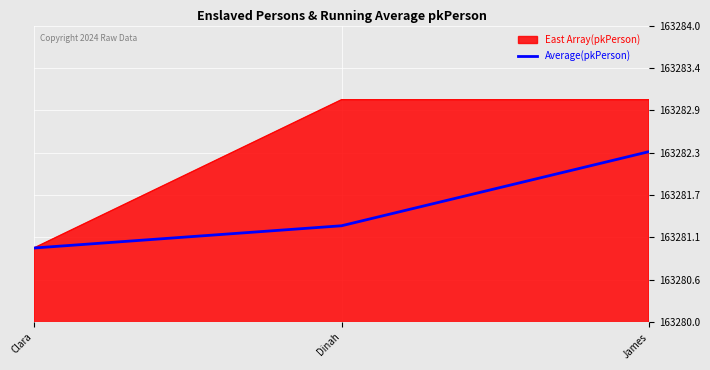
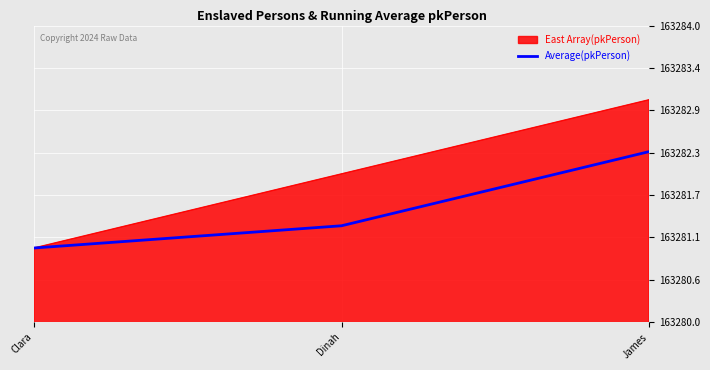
  {
    "East Array(pkPerson)": {
-     "Dinah": 163283,
+     "Dinah": 163282,
      "James": 163283
    },
    "Average(pkPerson)": {
      "Dinah": 163281.3,
      "James": 163282.3
    }
  }
